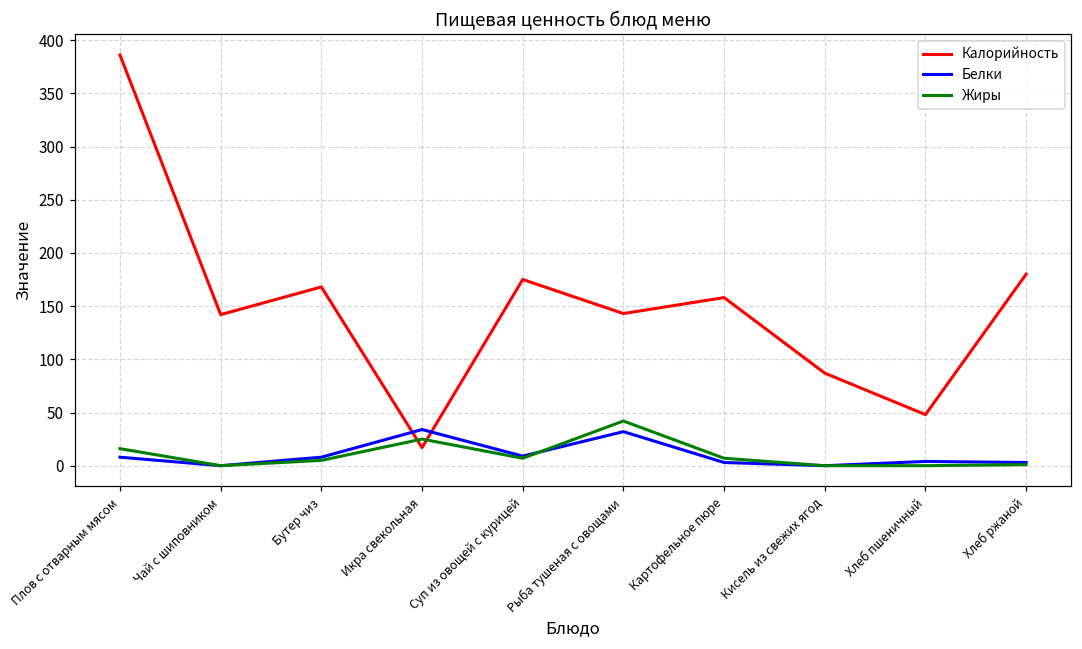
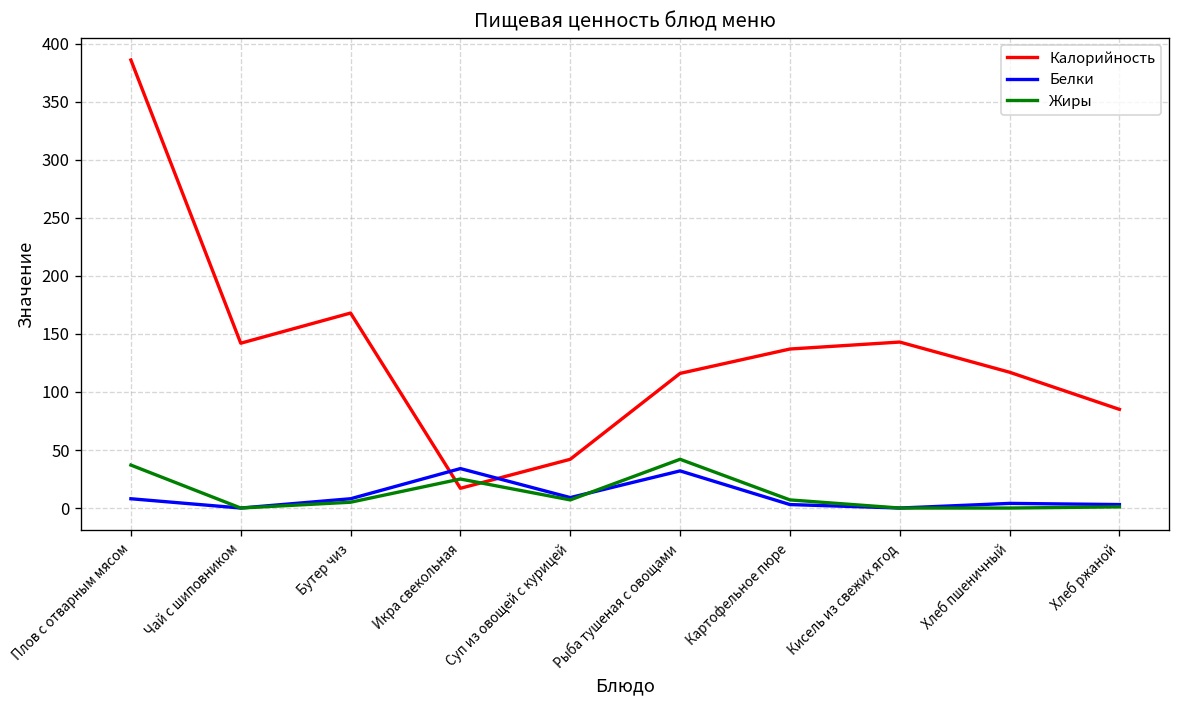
  {
    "Калорийность": {
      "Плов с отварным мясом": 390,
      "Чай с шиповником": 140,
      "Бутер чиз": 170,
      "Икра свекольная": 20,
-     "Суп из овощей с курицей": 180,
-     "Рыба тушеная с овощами": 140,
-     "Картофельное пюре": 160,
-     "Кисель из свежих ягод": 90,
-     "Хлеб пшеничный": 50,
-     "Хлеб ржаной": 180
+     "Суп из овощей с курицей": 40,
+     "Рыба тушеная с овощами": 120,
+     "Картофельное пюре": 140,
+     "Кисель из свежих ягод": 140,
+     "Хлеб пшеничный": 120,
+     "Хлеб ржаной": 90
    },
    "Белки": {
      "Плов с отварным мясом": 10,
      "Бутер чиз": 10,
      "Икра свекольная": 30,
      "Рыба тушеная с овощами": 30,
      "Картофельное пюре": 0,
      "Хлеб пшеничный": 0
    },
    "Жиры": {
-     "Плов с отварным мясом": 20,
+     "Плов с отварным мясом": 40,
      "Бутер чиз": 10,
      "Икра свекольная": 30,
      "Рыба тушеная с овощами": 40,
      "Картофельное пюре": 10,
      "Хлеб пшеничный": 0
    }
  }
